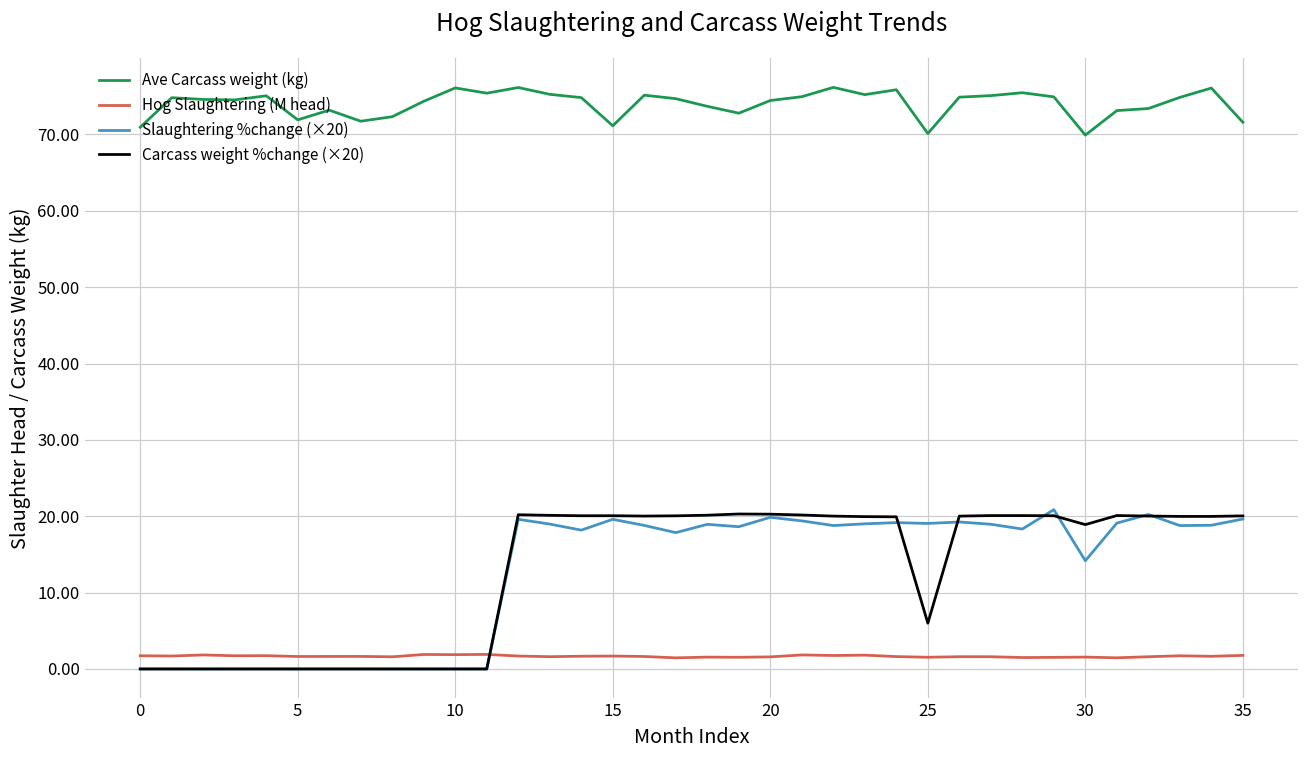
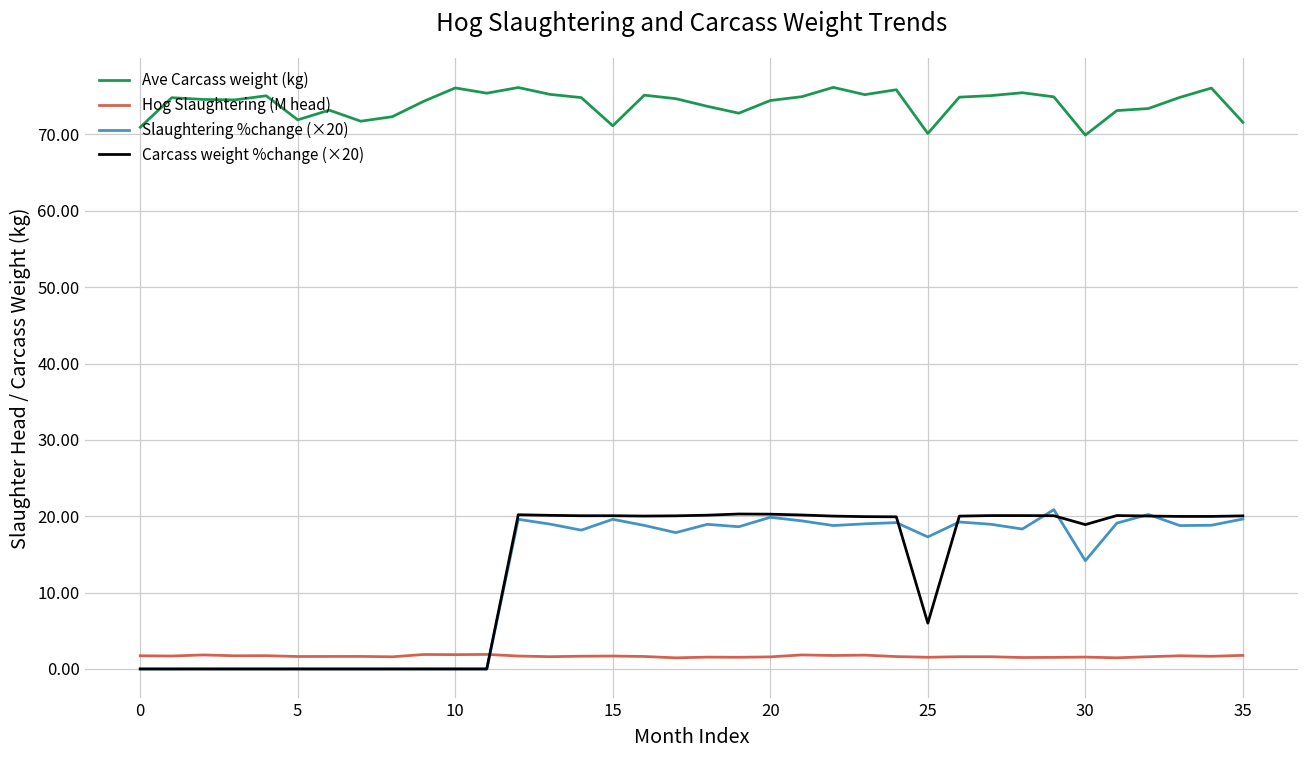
  {
    "Ave Carcass weight (kg)": {
      "0": 71,
      "5": 72,
      "10": 76,
      "15": 71,
      "20": 74,
      "25": 70,
      "30": 70,
      "35": 72
    },
    "Hog Slaughtering (M head)": {
      "0": 2,
      "5": 2,
      "10": 2,
      "15": 2,
      "20": 2,
      "25": 2,
      "30": 2,
      "35": 2
    },
    "Slaughtering %change (×20)": {
      "15": 20,
      "20": 20,
-     "25": 19,
+     "25": 17,
      "30": 14,
      "35": 20
    },
    "Carcass weight %change (×20)": {
      "15": 20,
      "20": 20,
      "25": 6,
      "30": 19,
      "35": 20
    }
  }
